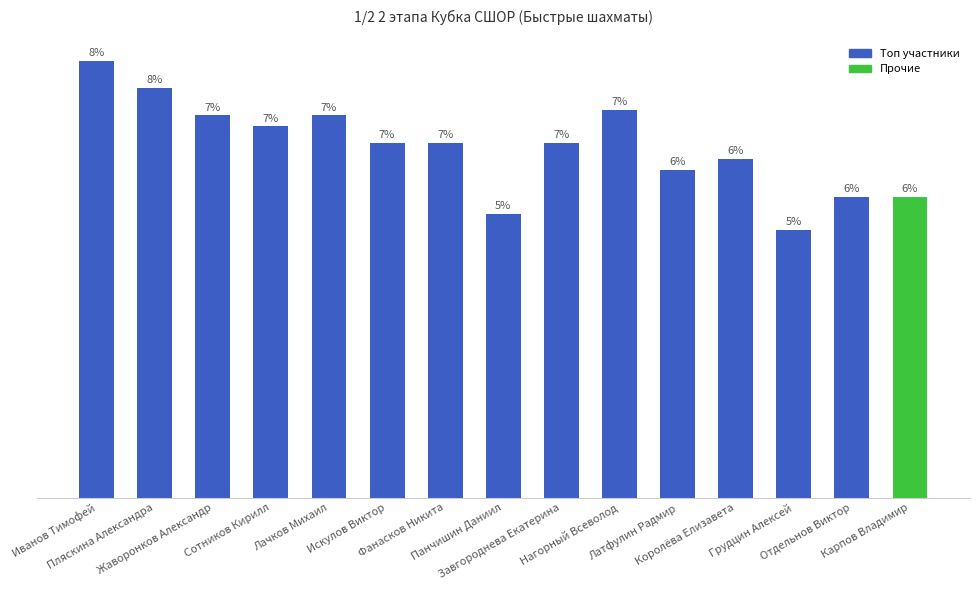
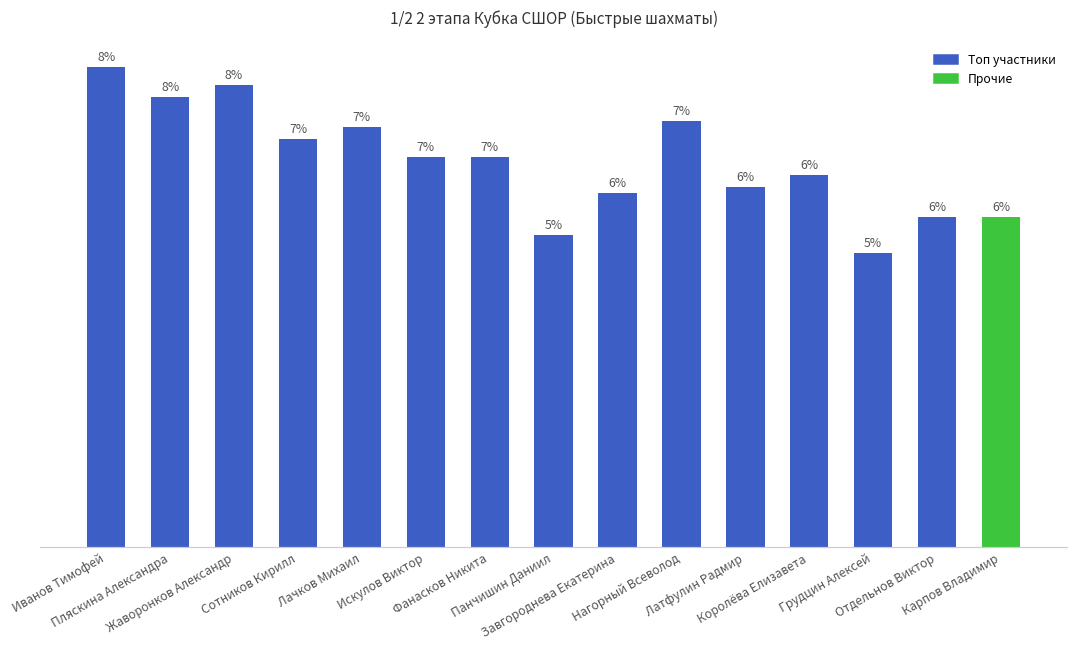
  {
    "Иванов Тимофей": "8%",
    "Пляскина Александра": "8%",
-   "Жаворонков Александр": "7%",
+   "Жаворонков Александр": "8%",
    "Сотников Кирилл": "7%",
    "Лачков Михаил": "7%",
    "Искулов Виктор": "7%",
    "Фанасков Никита": "7%",
    "Панчишин Даниил": "5%",
-   "Завгороднева Екатерина": "7%",
+   "Завгороднева Екатерина": "6%",
    "Нагорный Всеволод": "7%",
    "Латфулин Радмир": "6%",
    "Королёва Елизавета": "6%",
    "Грудцин Алексей": "5%",
    "Отдельнов Виктор": "6%",
    "Карпов Владимир": "6%"
  }
